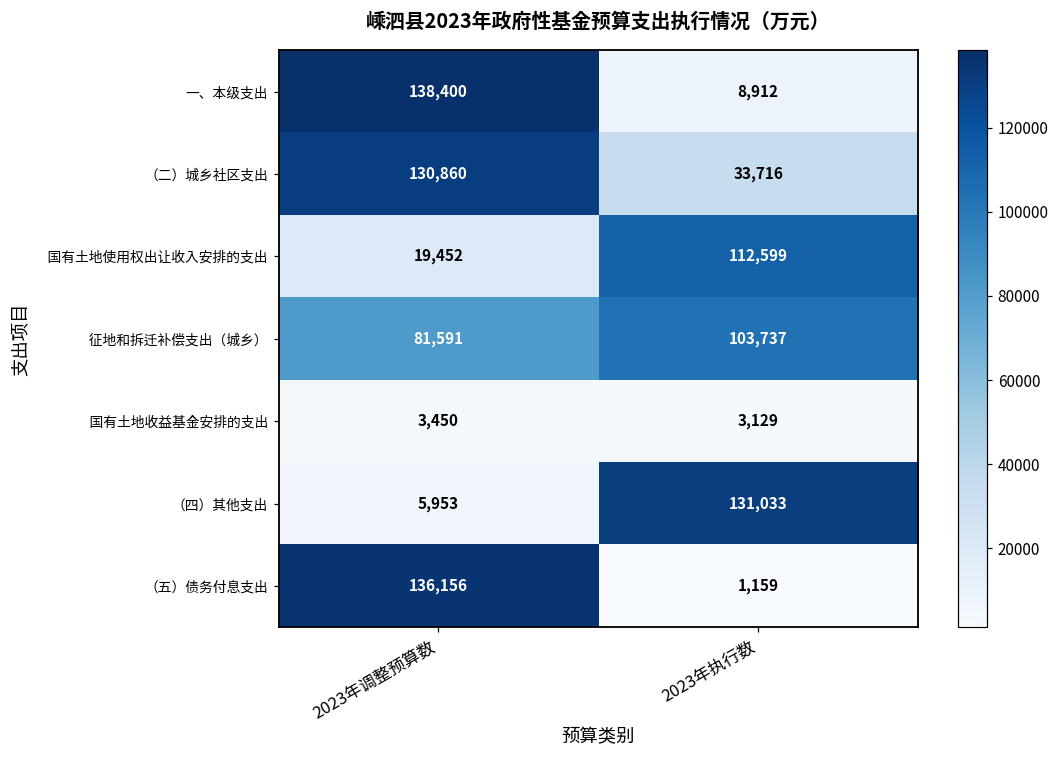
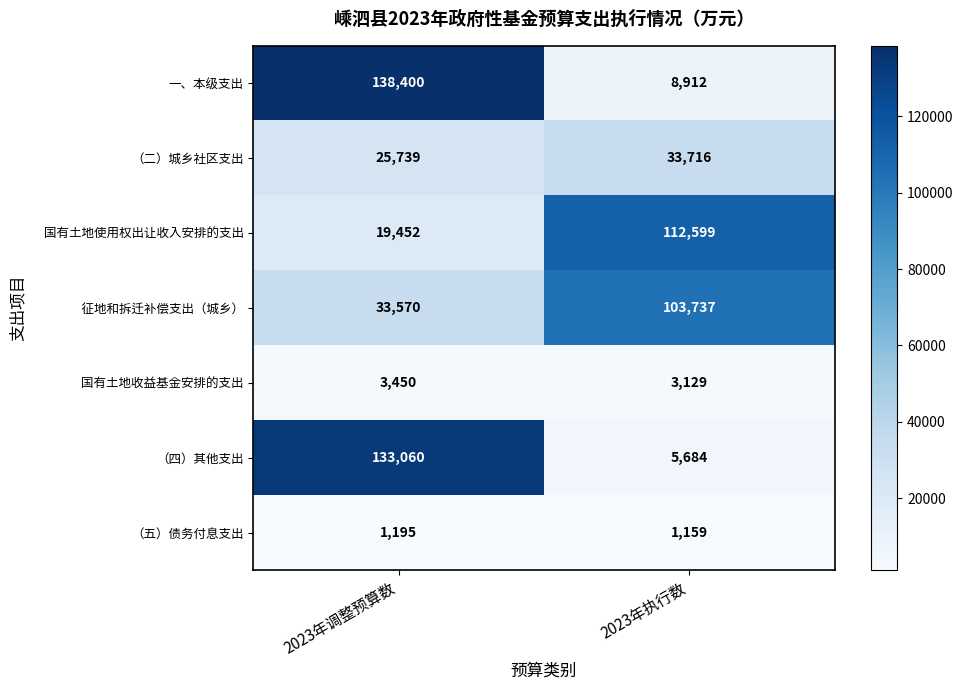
  {
    "一、本级支出": {
      "2023年调整预算数": "138,400",
      "2023年执行数": "8,912"
    },
    "（二）城乡社区支出": {
-     "2023年调整预算数": "130,860",
+     "2023年调整预算数": "25,739",
      "2023年执行数": "33,716"
    },
    "国有土地使用权出让收入安排的支出": {
      "2023年调整预算数": "19,452",
      "2023年执行数": "112,599"
    },
    "征地和拆迁补偿支出（城乡）": {
-     "2023年调整预算数": "81,591",
+     "2023年调整预算数": "33,570",
      "2023年执行数": "103,737"
    },
    "国有土地收益基金安排的支出": {
      "2023年调整预算数": "3,450",
      "2023年执行数": "3,129"
    },
    "（四）其他支出": {
-     "2023年调整预算数": "5,953",
-     "2023年执行数": "131,033"
+     "2023年调整预算数": "133,060",
+     "2023年执行数": "5,684"
    },
    "（五）债务付息支出": {
-     "2023年调整预算数": "136,156",
+     "2023年调整预算数": "1,195",
      "2023年执行数": "1,159"
    }
  }
